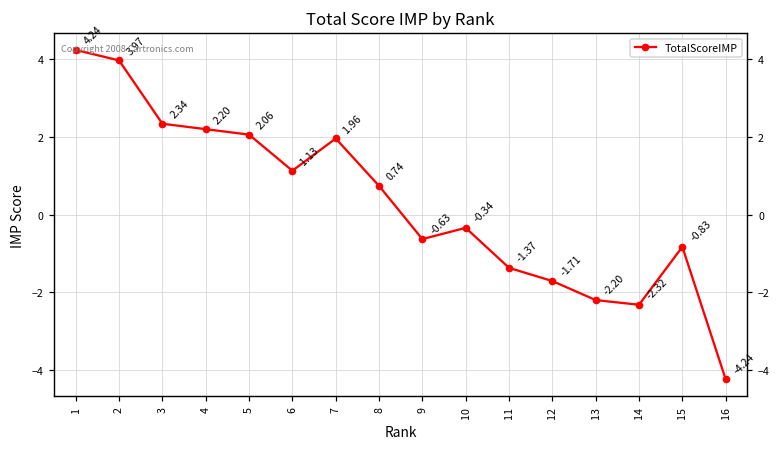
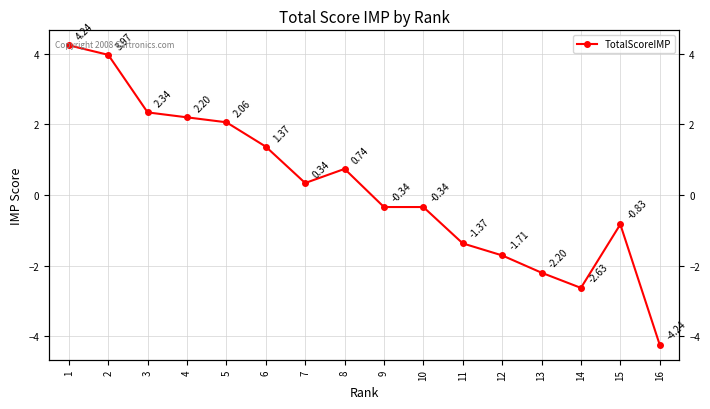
  {
    "1": 4.24,
    "3": 2.34,
    "4": 2.20,
    "5": 2.06,
-   "6": 1.13,
-   "7": 1.96,
+   "6": 1.37,
+   "7": 0.34,
    "8": 0.74,
-   "9": -0.63,
+   "9": -0.34,
    "10": -0.34,
    "11": -1.37,
    "12": -1.71,
    "13": -2.20,
-   "14": -2.32,
+   "14": -2.63,
    "15": -0.83,
    "16": -4.24
  }
